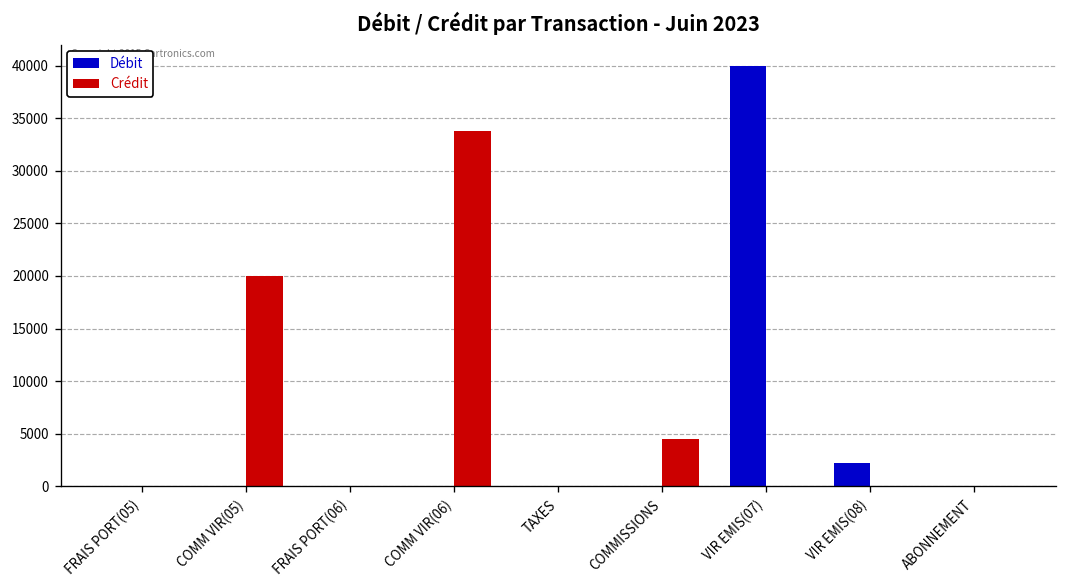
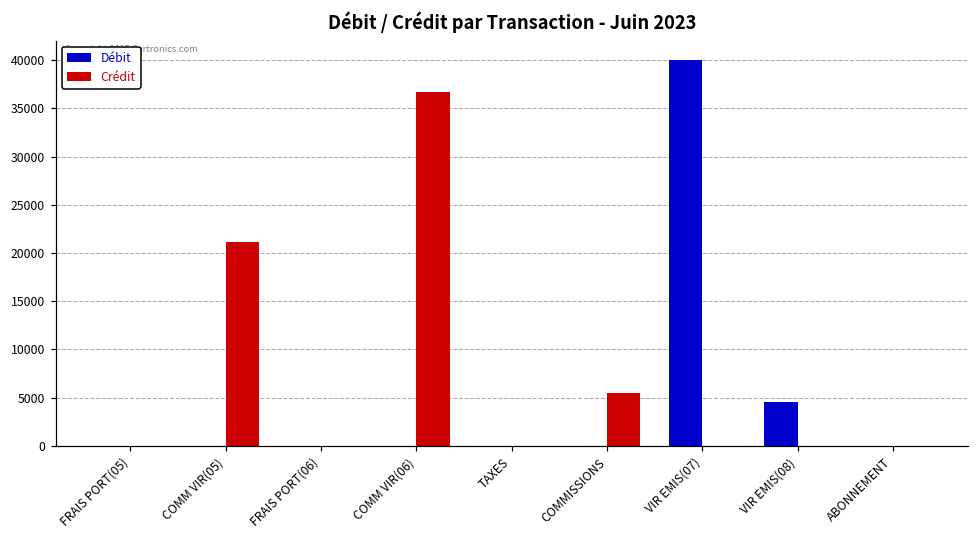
  {
    "Débit": {
      "VIR EMIS(07)": 40000,
-     "VIR EMIS(08)": 2000
+     "VIR EMIS(08)": 5000
    },
    "Crédit": {
      "FRAIS PORT(05)": 0,
-     "COMM VIR(05)": 20000,
+     "COMM VIR(05)": 21000,
      "FRAIS PORT(06)": 0,
-     "COMM VIR(06)": 34000,
+     "COMM VIR(06)": 37000,
      "TAXES": 0,
-     "COMMISSIONS": 4500,
+     "COMMISSIONS": 5500,
      "VIR EMIS(07)": 0,
      "VIR EMIS(08)": 0,
      "ABONNEMENT": 0
    }
  }
